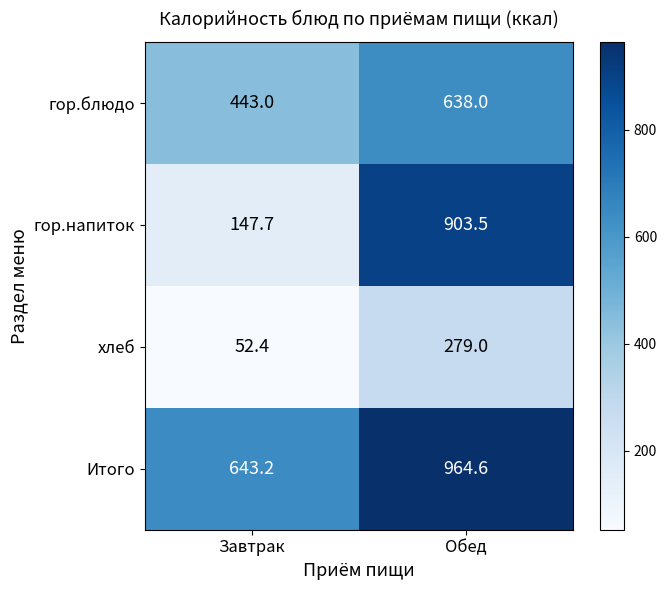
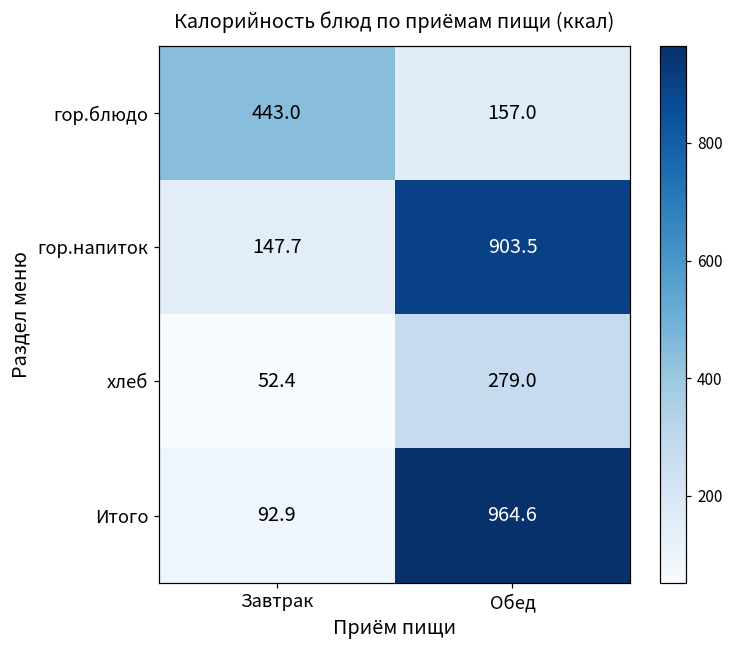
  {
    "гор.блюдо": {
      "Завтрак": 443.0,
-     "Обед": 638.0
+     "Обед": 157.0
    },
    "гор.напиток": {
      "Завтрак": 147.7,
      "Обед": 903.5
    },
    "хлеб": {
      "Завтрак": 52.4,
      "Обед": 279.0
    },
    "Итого": {
-     "Завтрак": 643.2,
+     "Завтрак": 92.9,
      "Обед": 964.6
    }
  }
